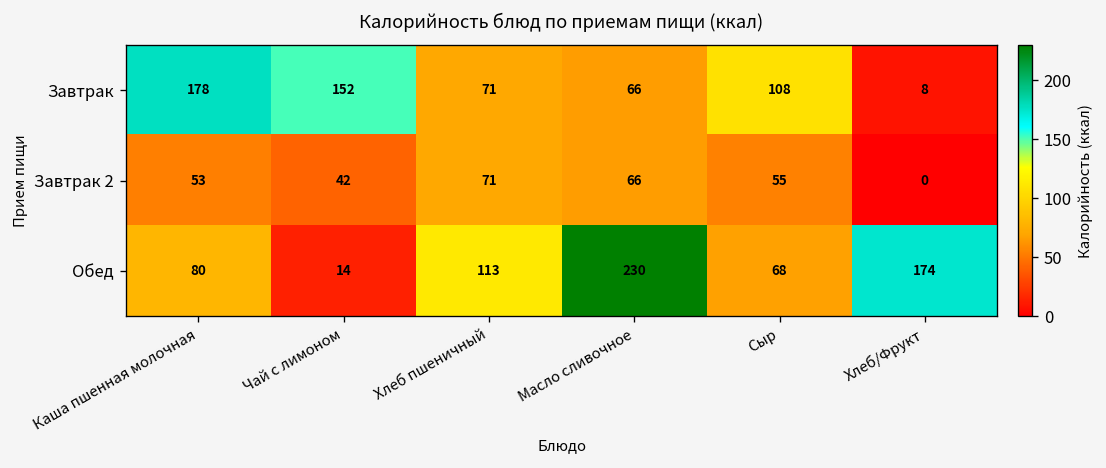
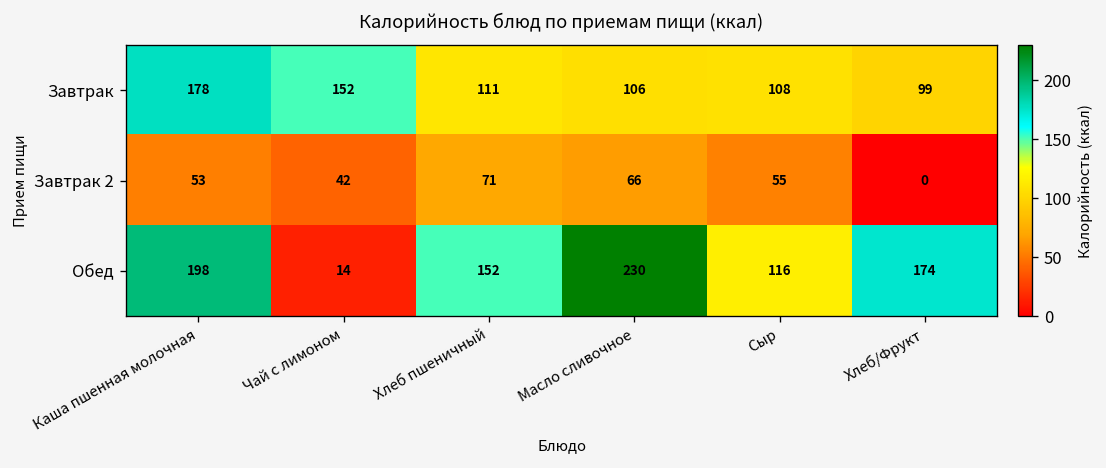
  {
    "Завтрак": {
      "Каша пшенная молочная": 178,
      "Чай с лимоном": 152,
-     "Хлеб пшеничный": 71,
-     "Масло сливочное": 66,
+     "Хлеб пшеничный": 111,
+     "Масло сливочное": 106,
      "Сыр": 108,
-     "Хлеб/Фрукт": 8
+     "Хлеб/Фрукт": 99
    },
    "Завтрак 2": {
      "Каша пшенная молочная": 53,
      "Чай с лимоном": 42,
      "Хлеб пшеничный": 71,
      "Масло сливочное": 66,
      "Сыр": 55,
      "Хлеб/Фрукт": 0
    },
    "Обед": {
-     "Каша пшенная молочная": 80,
+     "Каша пшенная молочная": 198,
      "Чай с лимоном": 14,
-     "Хлеб пшеничный": 113,
+     "Хлеб пшеничный": 152,
      "Масло сливочное": 230,
-     "Сыр": 68,
+     "Сыр": 116,
      "Хлеб/Фрукт": 174
    }
  }
